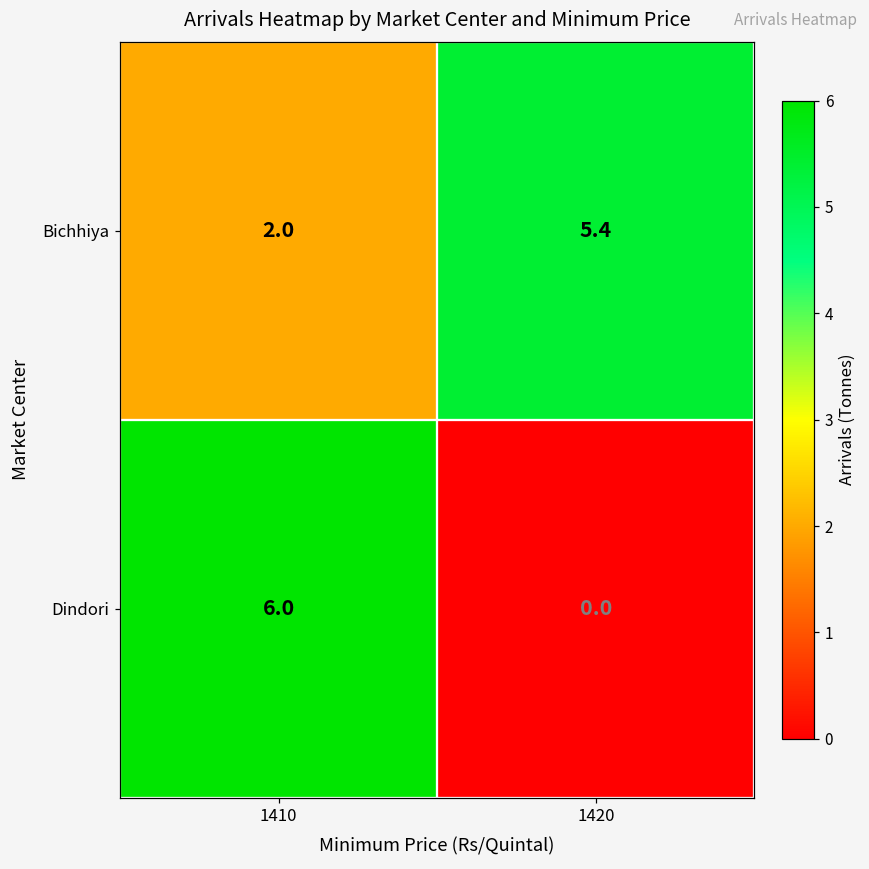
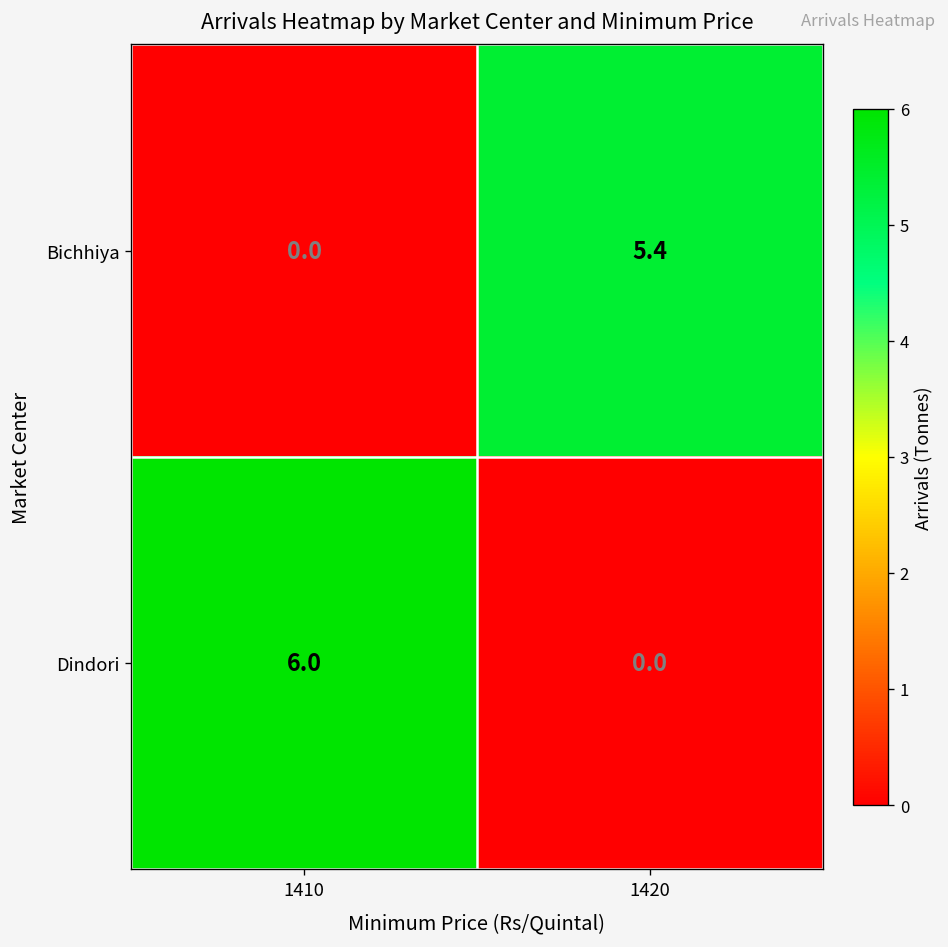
  {
    "Bichhiya": {
-     "1410": 2.0,
+     "1410": 0.0,
      "1420": 5.4
    },
    "Dindori": {
      "1410": 6.0,
      "1420": 0.0
    }
  }
